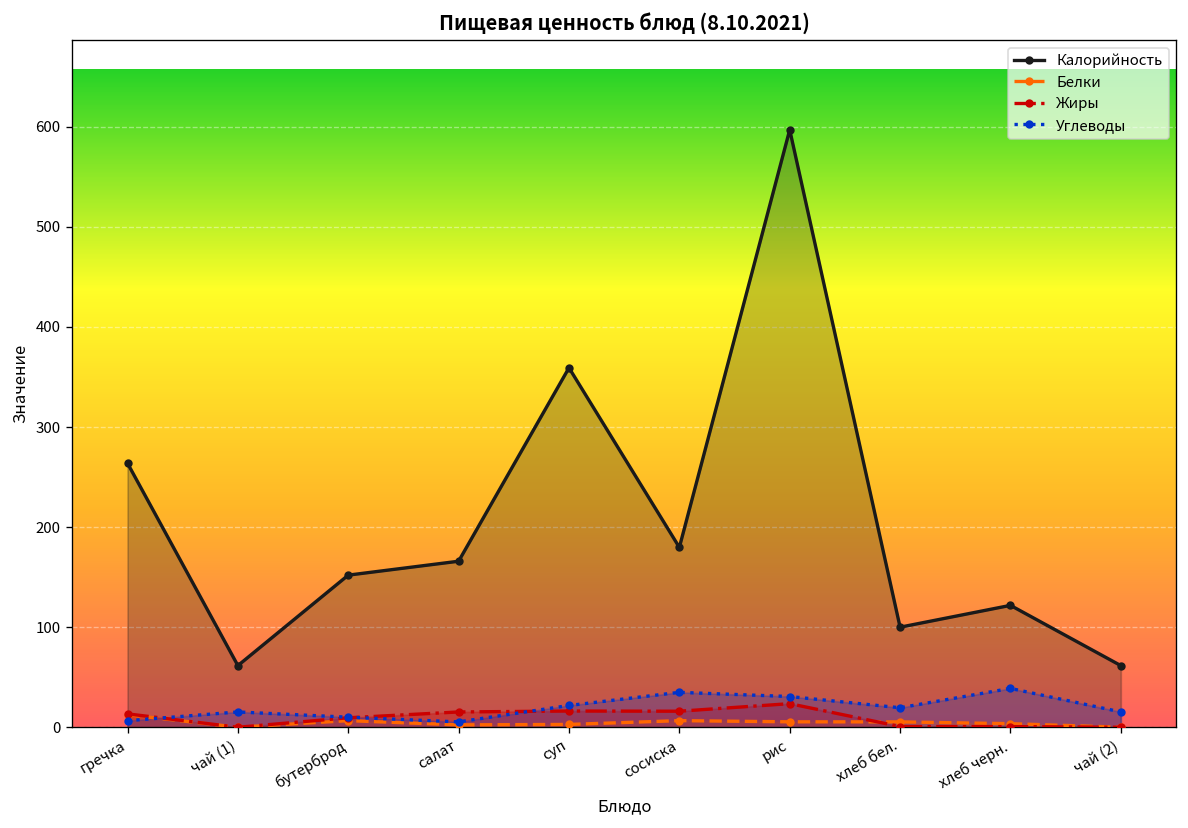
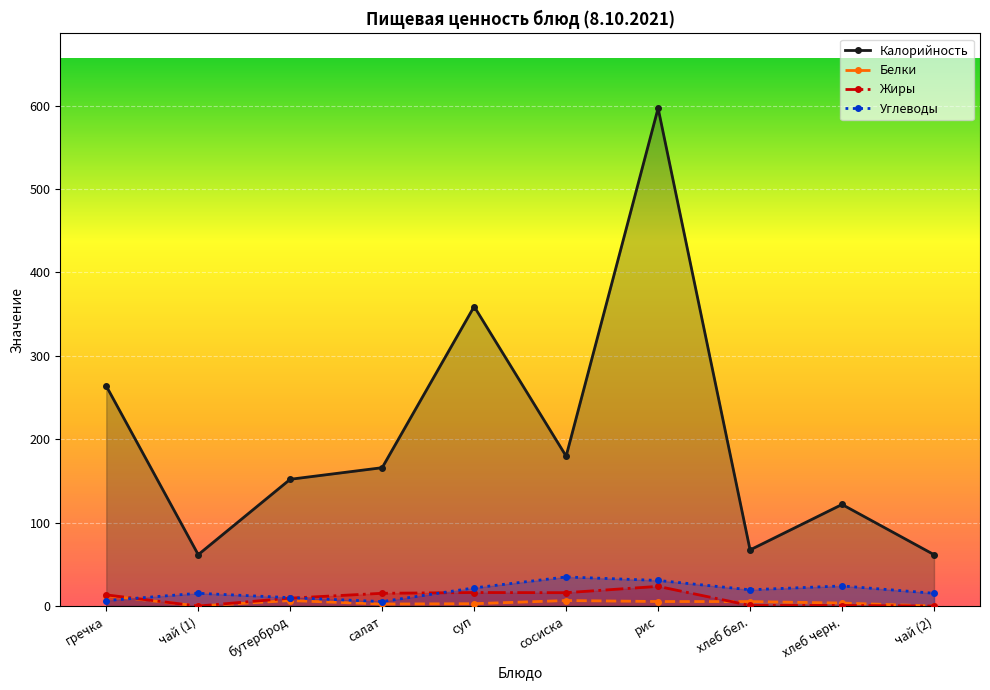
  {
    "Калорийность": {
      "гречка": 260,
      "чай (1)": 60,
      "бутерброд": 150,
      "салат": 170,
      "суп": 360,
      "сосиска": 180,
      "рис": 600,
-     "хлеб бел.": 100,
+     "хлеб бел.": 70,
      "хлеб черн.": 120,
      "чай (2)": 60
    },
    "Белки": {
      "суп": 0,
      "сосиска": 10,
      "рис": 10,
      "хлеб бел.": 10
    },
    "Жиры": {
      "салат": 20,
      "суп": 20,
      "сосиска": 20,
      "рис": 20,
      "хлеб бел.": 0
    },
    "Углеводы": {
      "гречка": 10,
      "чай (1)": 20,
      "суп": 20,
      "сосиска": 30,
      "рис": 30,
      "хлеб бел.": 20,
-     "хлеб черн.": 40,
+     "хлеб черн.": 20,
      "чай (2)": 20
    }
  }
